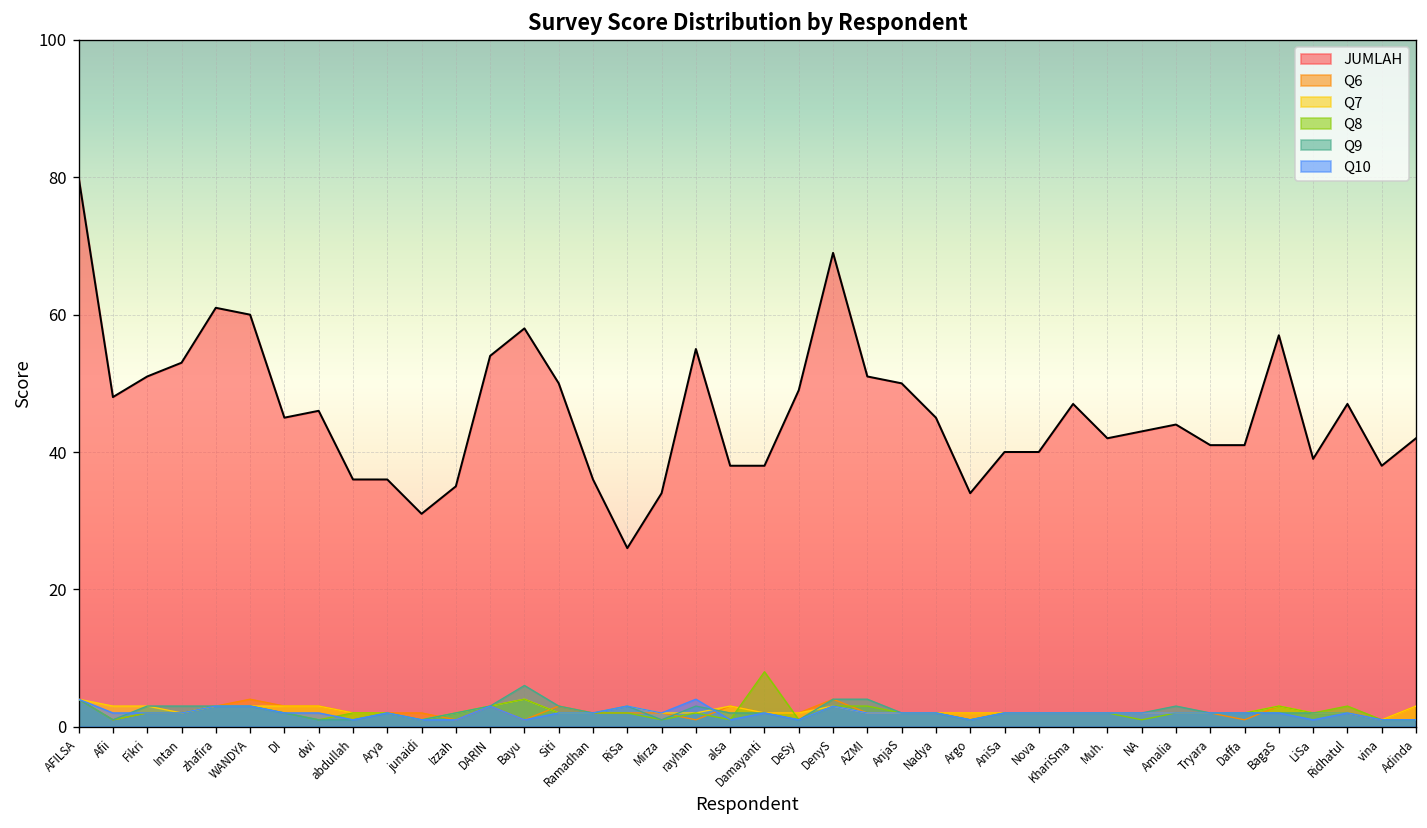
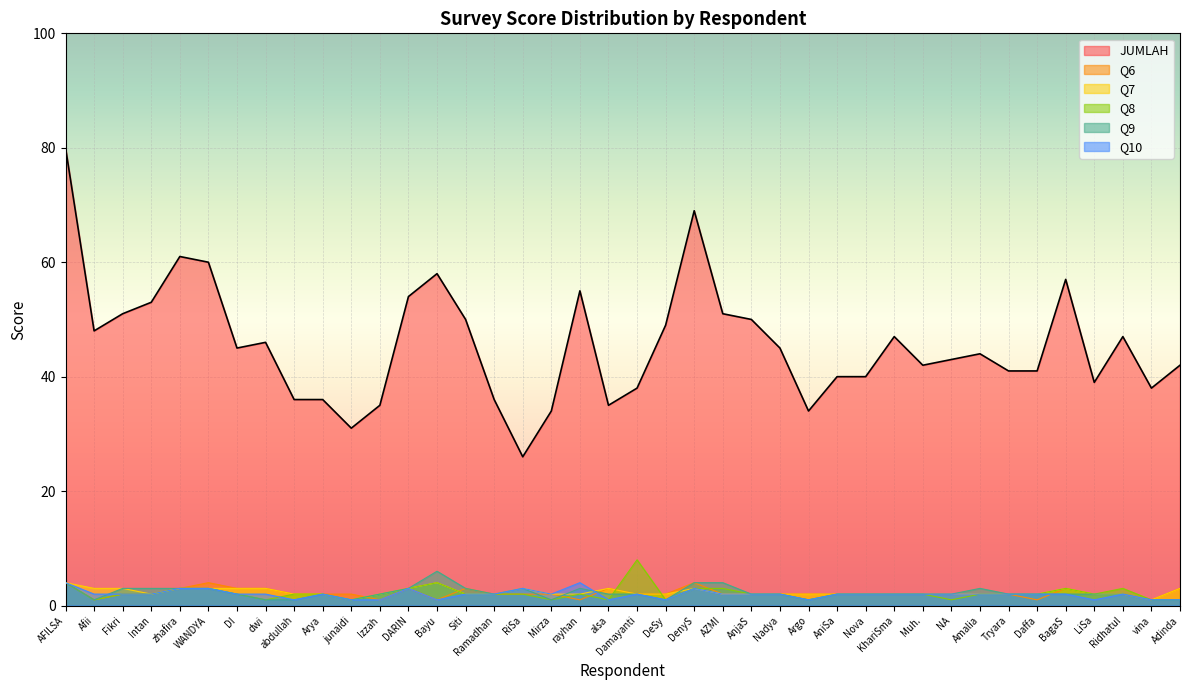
  {
    "JUMLAH": {
      "AFILSA": 80,
      "Afii": 48,
      "Fikri": 51,
      "Intan": 53,
      "zhafira": 61,
      "WANDYA": 60,
      "DI": 45,
      "dwi": 46,
      "abdullah": 36,
      "Arya": 36,
      "junaidi": 31,
      "Izzah": 35,
      "DARIN": 54,
      "Bayu": 58,
      "Siti": 50,
      "Ramadhan": 36,
      "RiSa": 26,
      "Mirza": 34,
      "rayhan": 55,
-     "alsa": 38,
+     "alsa": 35,
      "Damayanti": 38,
      "DeSy": 49,
      "DenyS": 69,
      "AZMI": 51,
      "AnjaS": 50,
      "Nadya": 45,
      "Argo": 34,
      "AniSa": 40,
      "Nova": 40,
      "KhariSma": 47,
      "Muh.": 42,
      "NA": 43,
      "Amalia": 44,
      "Tryara": 41,
      "Daffa": 41,
      "BagaS": 57,
      "LiSa": 39,
      "Ridhatul": 47,
      "vina": 38,
      "Adinda": 42
    },
    "Q8": {
      "Damayanti": 8,
      "AZMI": 3,
      "NA": 1,
      "Ridhatul": 3
    },
    "Q9": {
      "Intan": 3,
      "Bayu": 6,
      "rayhan": 3,
      "alsa": 2,
      "AZMI": 4,
      "Amalia": 3
    },
    "Q10": {
      "Afii": 2,
      "dwi": 2,
      "rayhan": 4,
      "LiSa": 1
    }
  }
